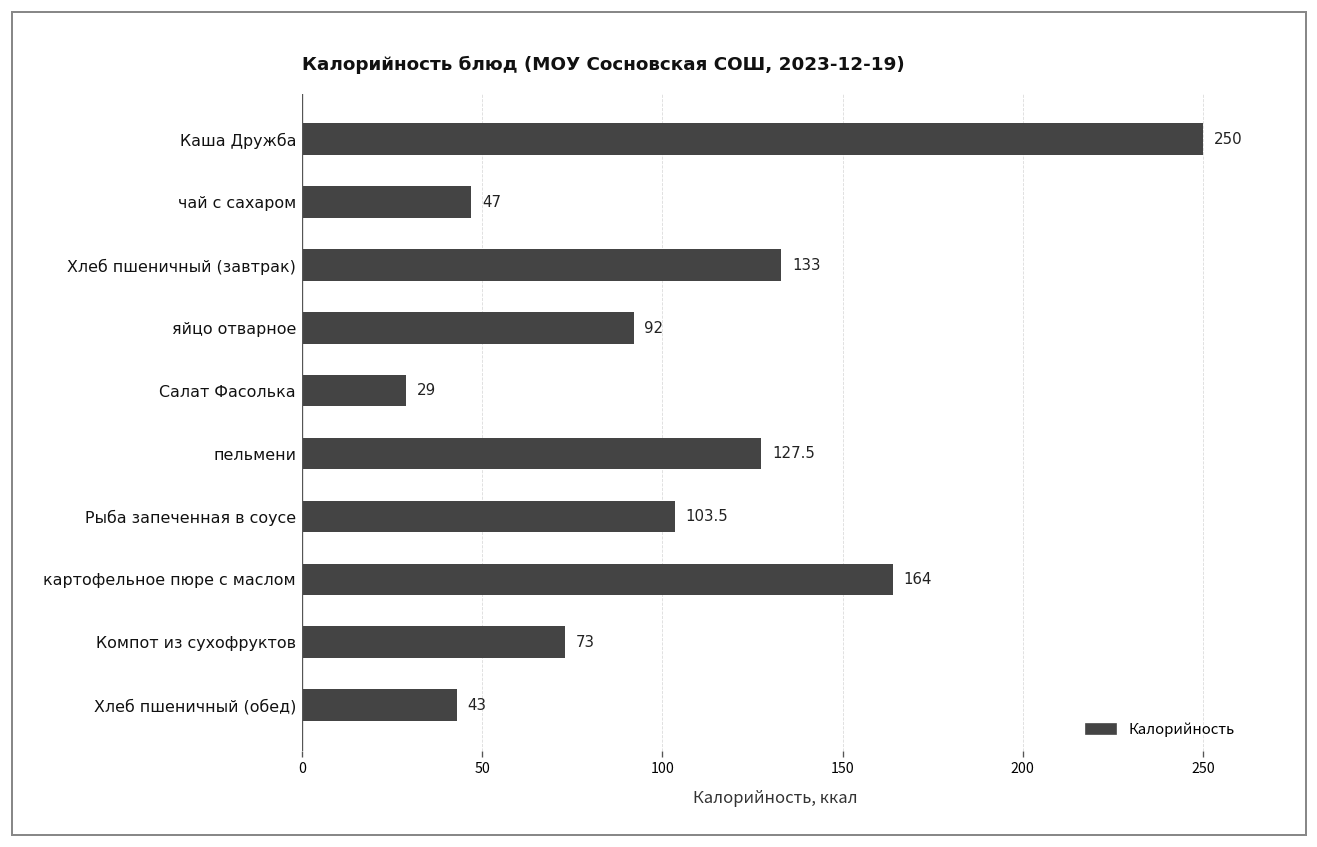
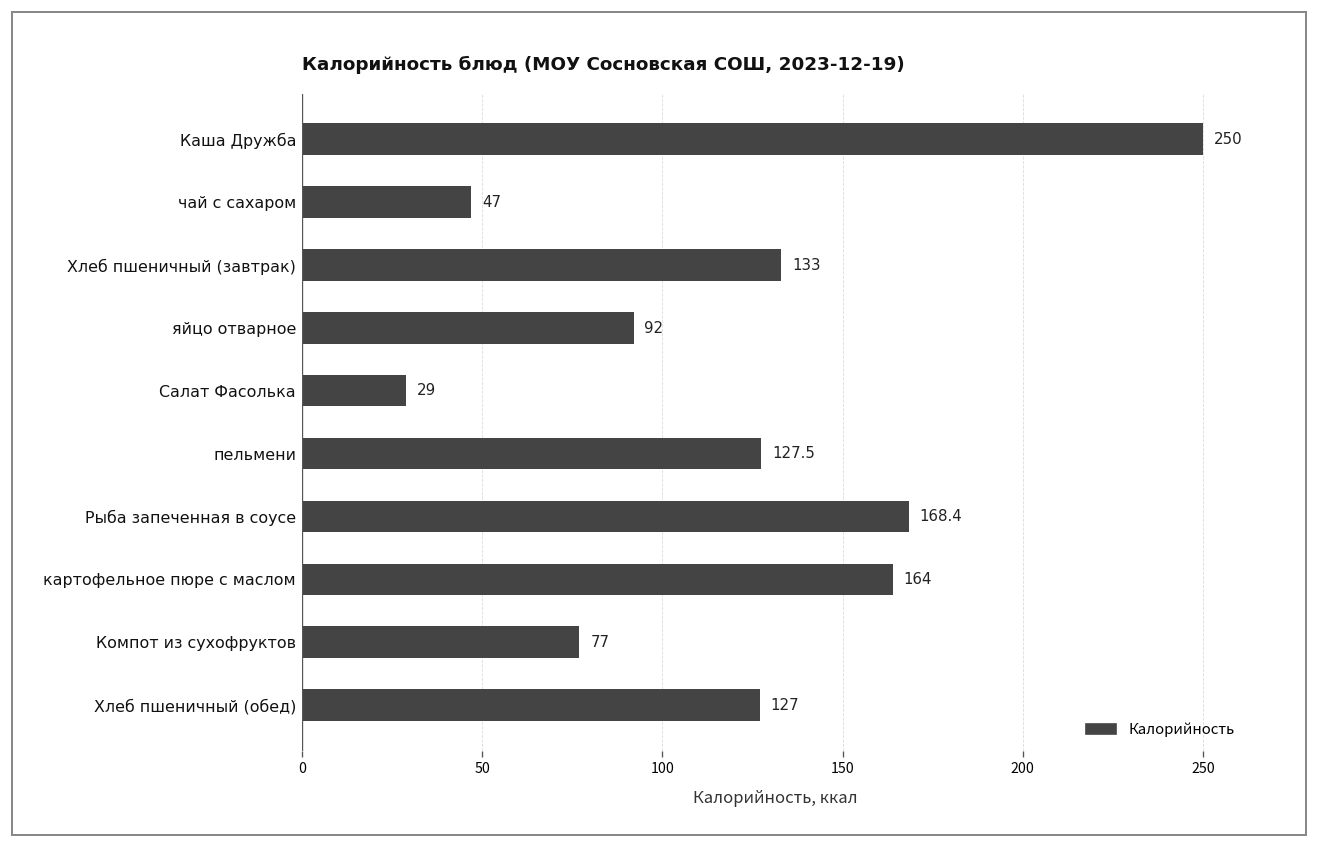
  {
    "Каша Дружба": 250,
    "чай с сахаром": 47,
    "Хлеб пшеничный (завтрак)": 133,
    "яйцо отварное": 92,
    "Салат Фасолька": 29,
    "пельмени": 127.5,
-   "Рыба запеченная в соусе": 103.5,
+   "Рыба запеченная в соусе": 168.4,
    "картофельное пюре с маслом": 164,
-   "Компот из сухофруктов": 73,
-   "Хлеб пшеничный (обед)": 43
+   "Компот из сухофруктов": 77,
+   "Хлеб пшеничный (обед)": 127
  }
